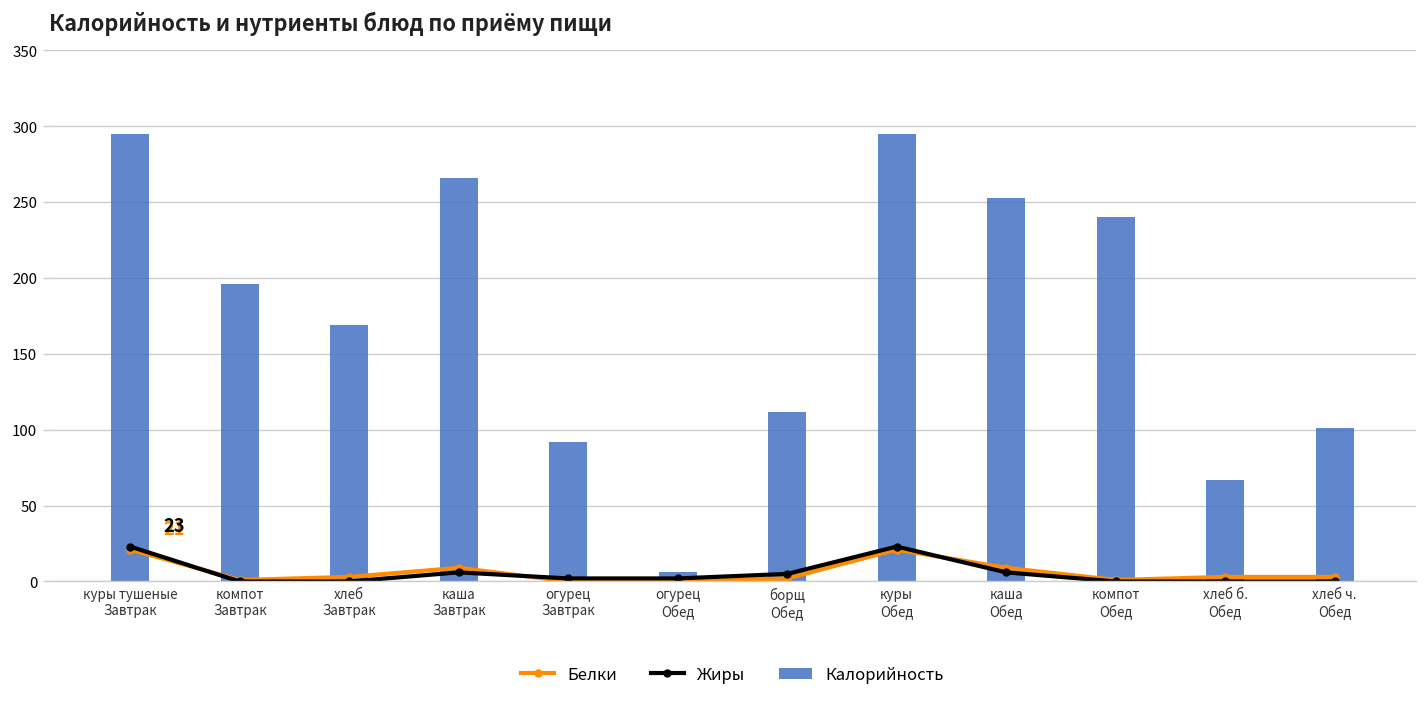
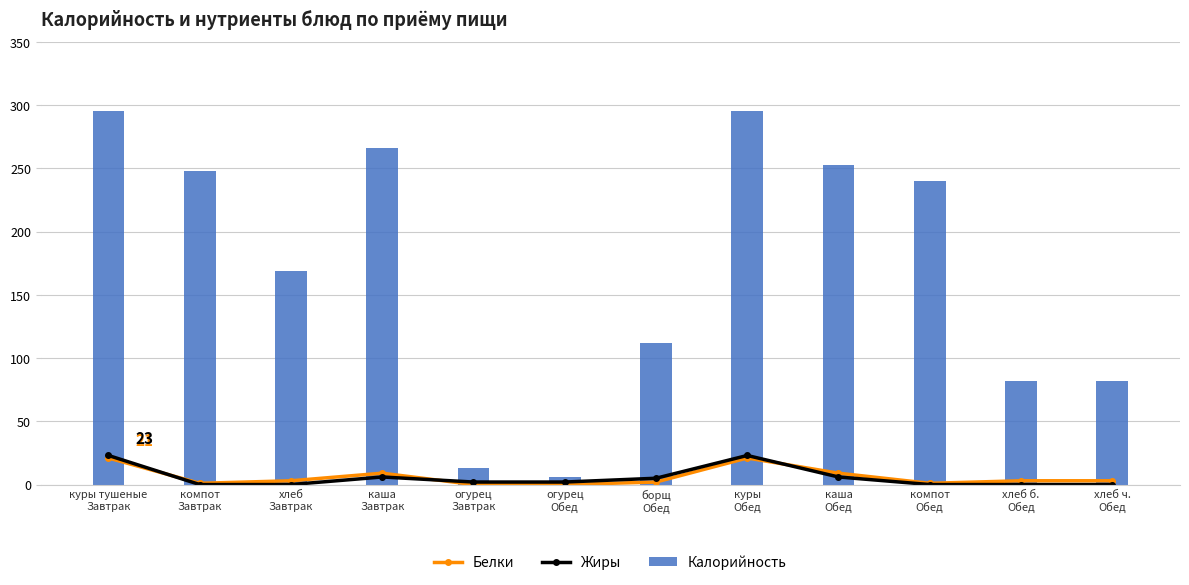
  {
    "Калорийность": {
      "куры тушеные Завтрак": 295,
-     "компот Завтрак": 196,
+     "компот Завтрак": 248,
      "хлеб Завтрак": 169,
      "каша Завтрак": 266,
-     "огурец Завтрак": 92,
+     "огурец Завтрак": 13,
      "огурец Обед": 6,
      "борщ Обед": 112,
      "куры Обед": 295,
      "каша Обед": 253,
      "компот Обед": 240,
-     "хлеб б. Обед": 67,
-     "хлеб ч. Обед": 101
+     "хлеб б. Обед": 82,
+     "хлеб ч. Обед": 82
    },
    "Белки": {
      "хлеб Завтрак": 3,
      "каша Завтрак": 9,
      "борщ Обед": 2,
      "каша Обед": 9,
      "хлеб б. Обед": 3,
      "хлеб ч. Обед": 3
    },
    "Жиры": {
      "хлеб Завтрак": 0,
      "каша Завтрак": 6,
      "борщ Обед": 5,
      "каша Обед": 6,
      "хлеб б. Обед": 0,
      "хлеб ч. Обед": 0
    }
  }
